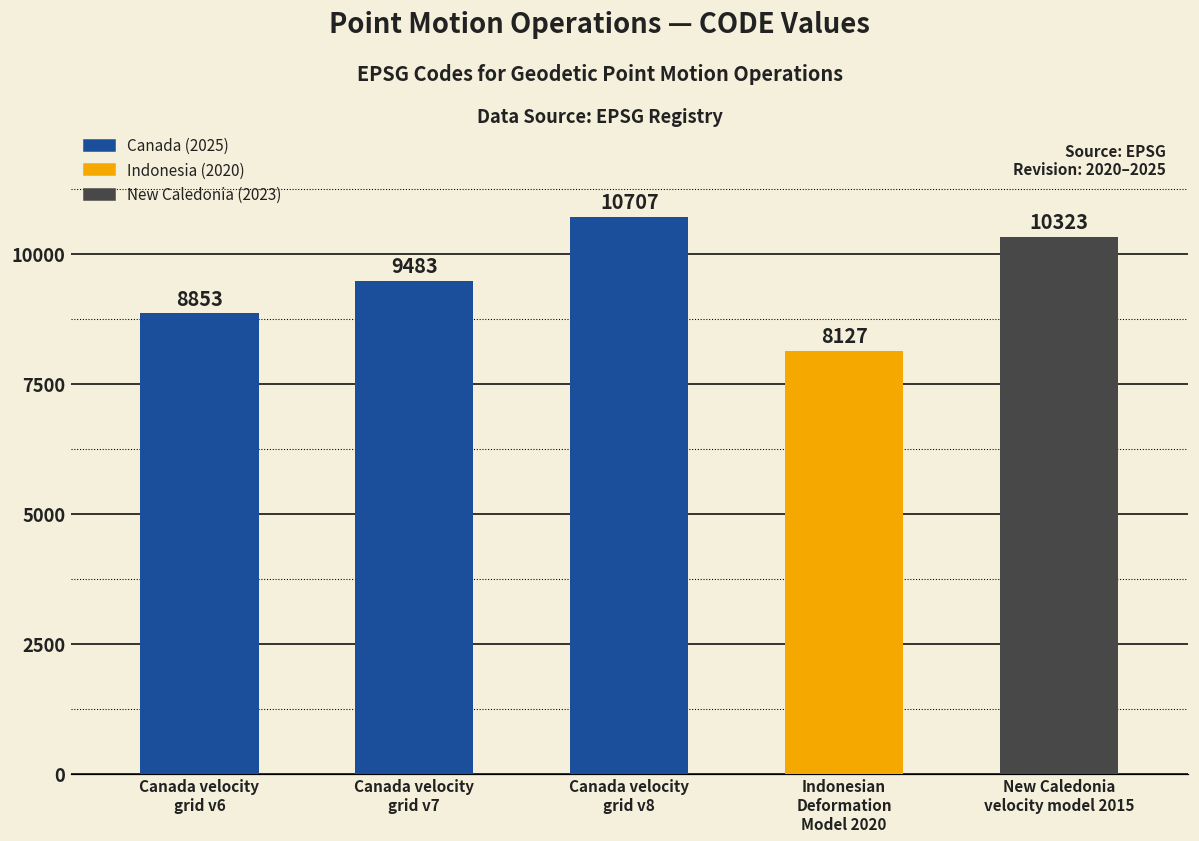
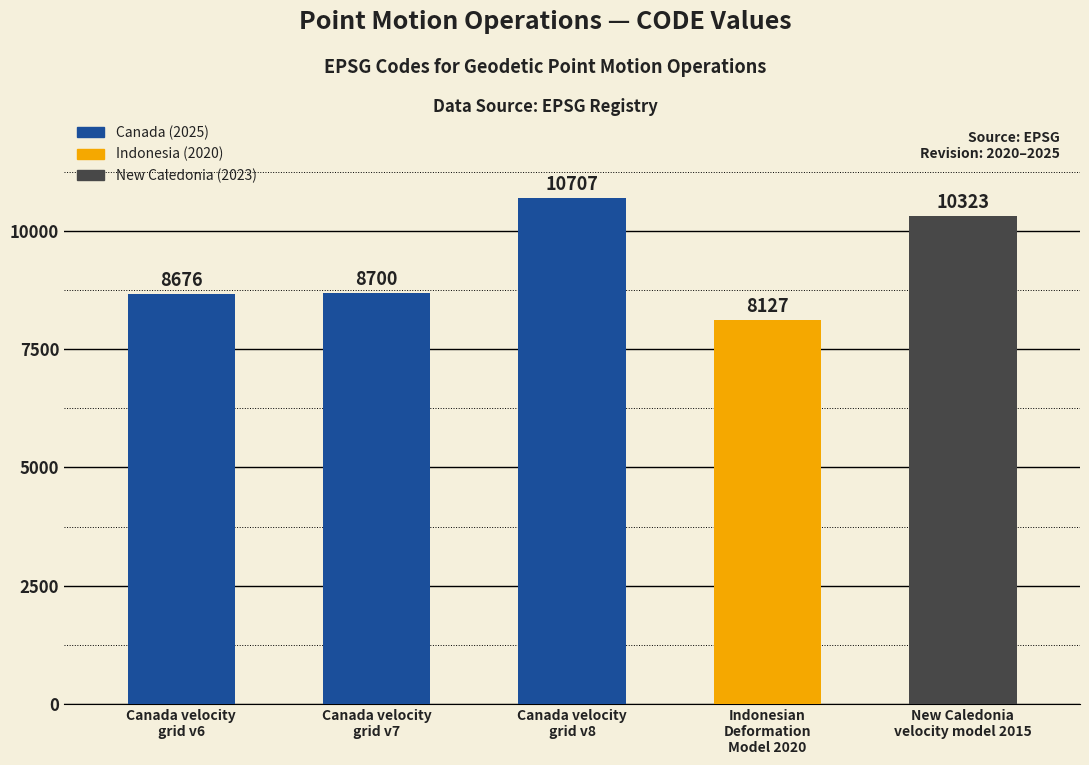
  {
-   "Canada velocity grid v6": 8853,
-   "Canada velocity grid v7": 9483,
+   "Canada velocity grid v6": 8676,
+   "Canada velocity grid v7": 8700,
    "Canada velocity grid v8": 10707,
    "Indonesian Deformation Model 2020": 8127,
    "New Caledonia velocity model 2015": 10323
  }
